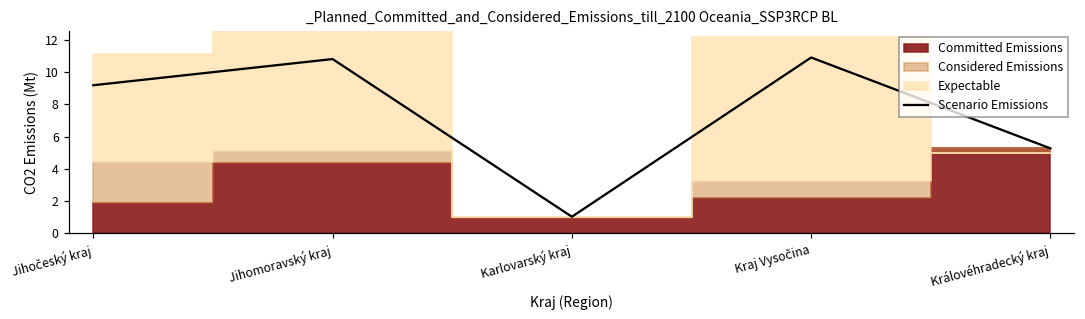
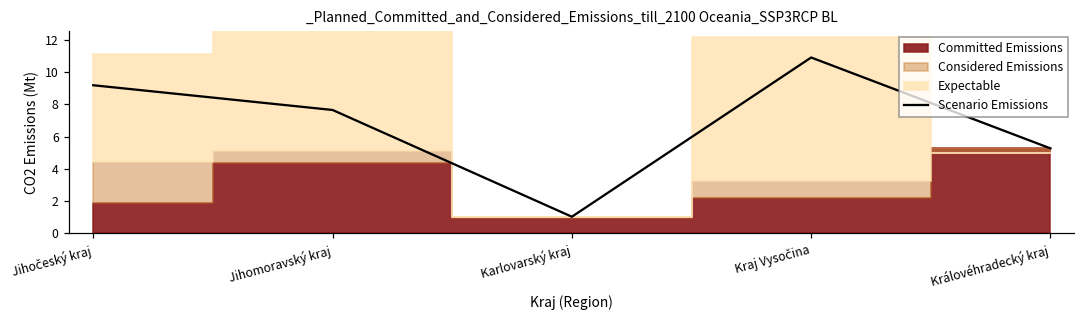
  {
    "Scenario Emissions": {
      "Jihočeský kraj": 9.2,
-     "Jihomoravský kraj": 10.8,
+     "Jihomoravský kraj": 7.7,
      "Karlovarský kraj": 1.0,
      "Kraj Vysočina": 10.9
    }
  }
